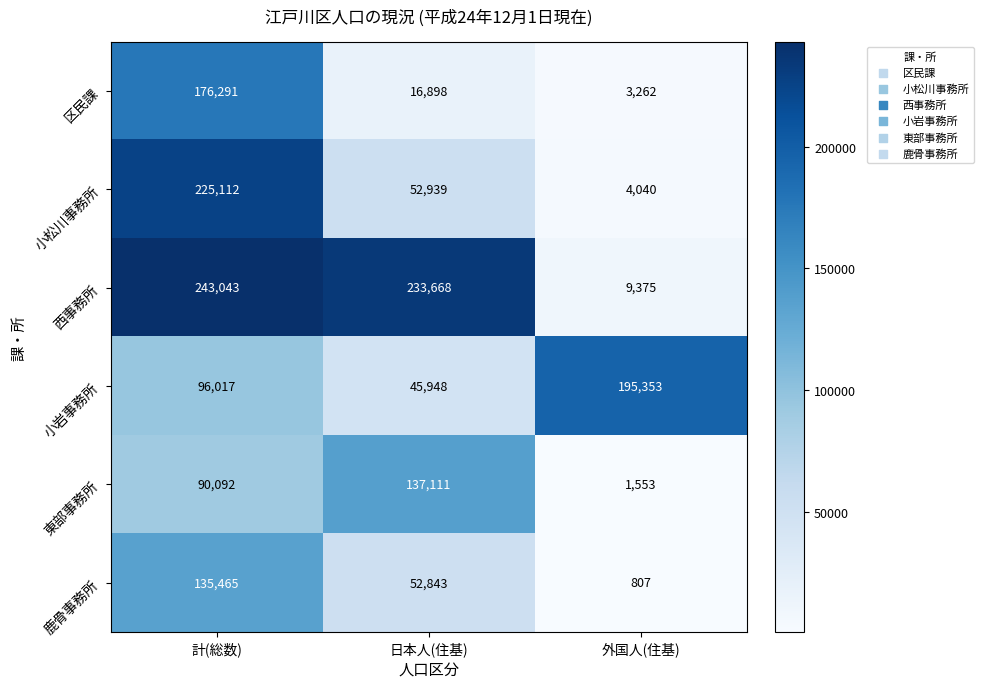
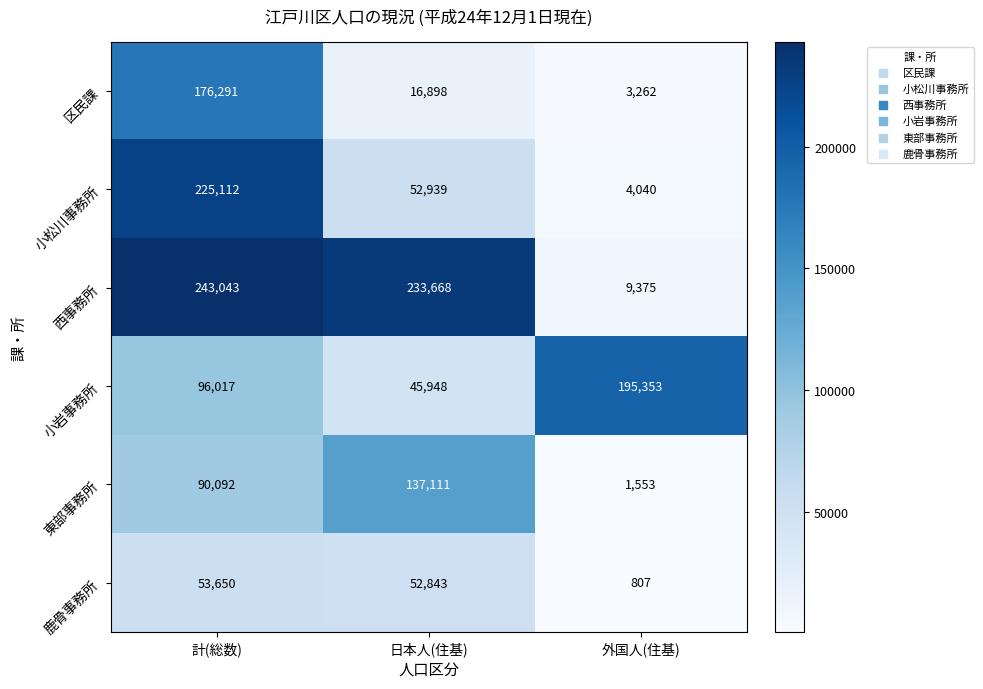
  {
    "区民課": {
      "計(総数)": "176,291",
      "日本人(住基)": "16,898",
      "外国人(住基)": "3,262"
    },
    "小松川事務所": {
      "計(総数)": "225,112",
      "日本人(住基)": "52,939",
      "外国人(住基)": "4,040"
    },
    "西事務所": {
      "計(総数)": "243,043",
      "日本人(住基)": "233,668",
      "外国人(住基)": "9,375"
    },
    "小岩事務所": {
      "計(総数)": "96,017",
      "日本人(住基)": "45,948",
      "外国人(住基)": "195,353"
    },
    "東部事務所": {
      "計(総数)": "90,092",
      "日本人(住基)": "137,111",
      "外国人(住基)": "1,553"
    },
    "鹿骨事務所": {
-     "計(総数)": "135,465",
+     "計(総数)": "53,650",
      "日本人(住基)": "52,843",
      "外国人(住基)": "807"
    }
  }
